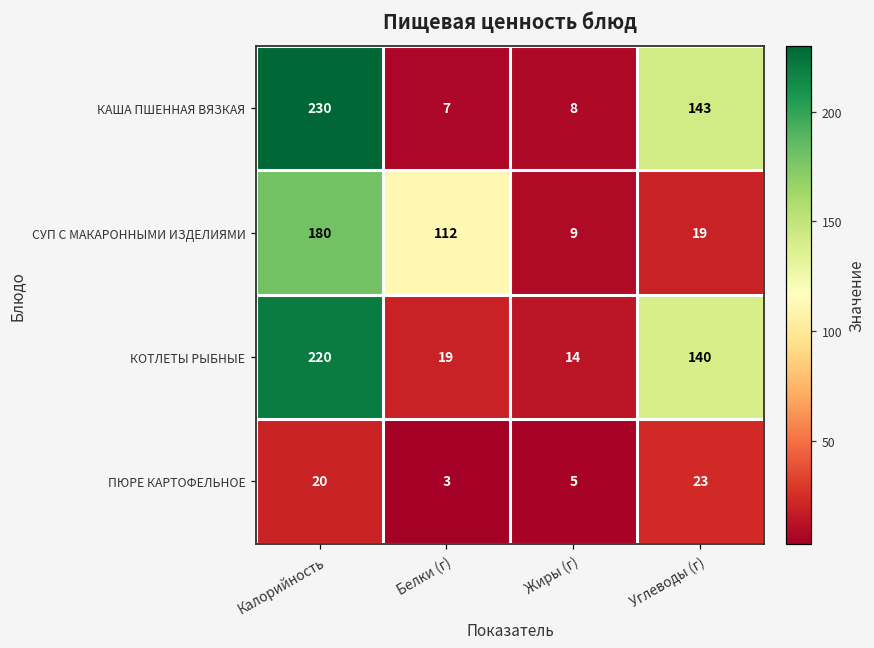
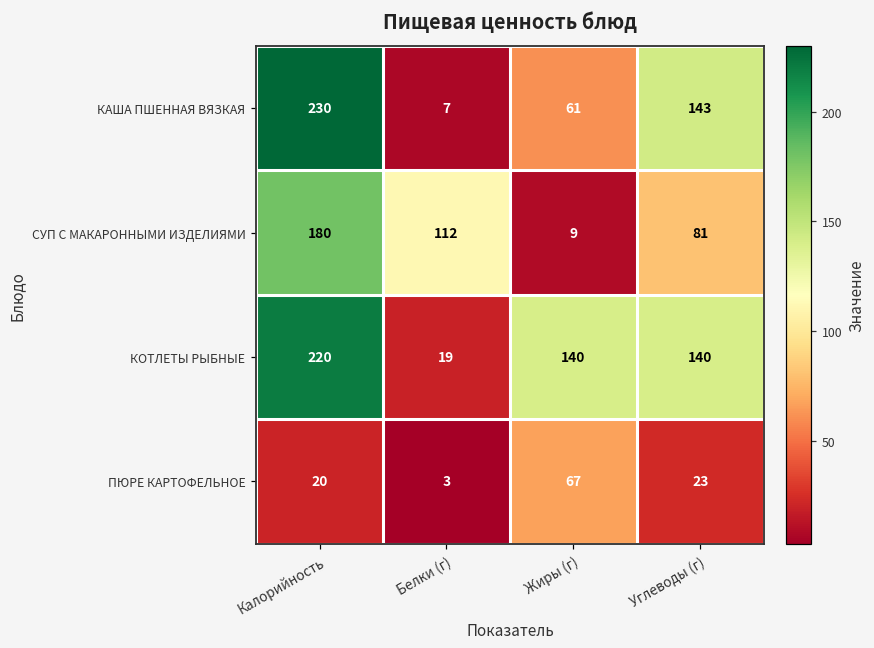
  {
    "КАША ПШЕННАЯ ВЯЗКАЯ": {
      "Калорийность": 230,
      "Белки (г)": 7,
-     "Жиры (г)": 8,
+     "Жиры (г)": 61,
      "Углеводы (г)": 143
    },
    "СУП С МАКАРОННЫМИ ИЗДЕЛИЯМИ": {
      "Калорийность": 180,
      "Белки (г)": 112,
      "Жиры (г)": 9,
-     "Углеводы (г)": 19
+     "Углеводы (г)": 81
    },
    "КОТЛЕТЫ РЫБНЫЕ": {
      "Калорийность": 220,
      "Белки (г)": 19,
-     "Жиры (г)": 14,
+     "Жиры (г)": 140,
      "Углеводы (г)": 140
    },
    "ПЮРЕ КАРТОФЕЛЬНОЕ": {
      "Калорийность": 20,
      "Белки (г)": 3,
-     "Жиры (г)": 5,
+     "Жиры (г)": 67,
      "Углеводы (г)": 23
    }
  }
